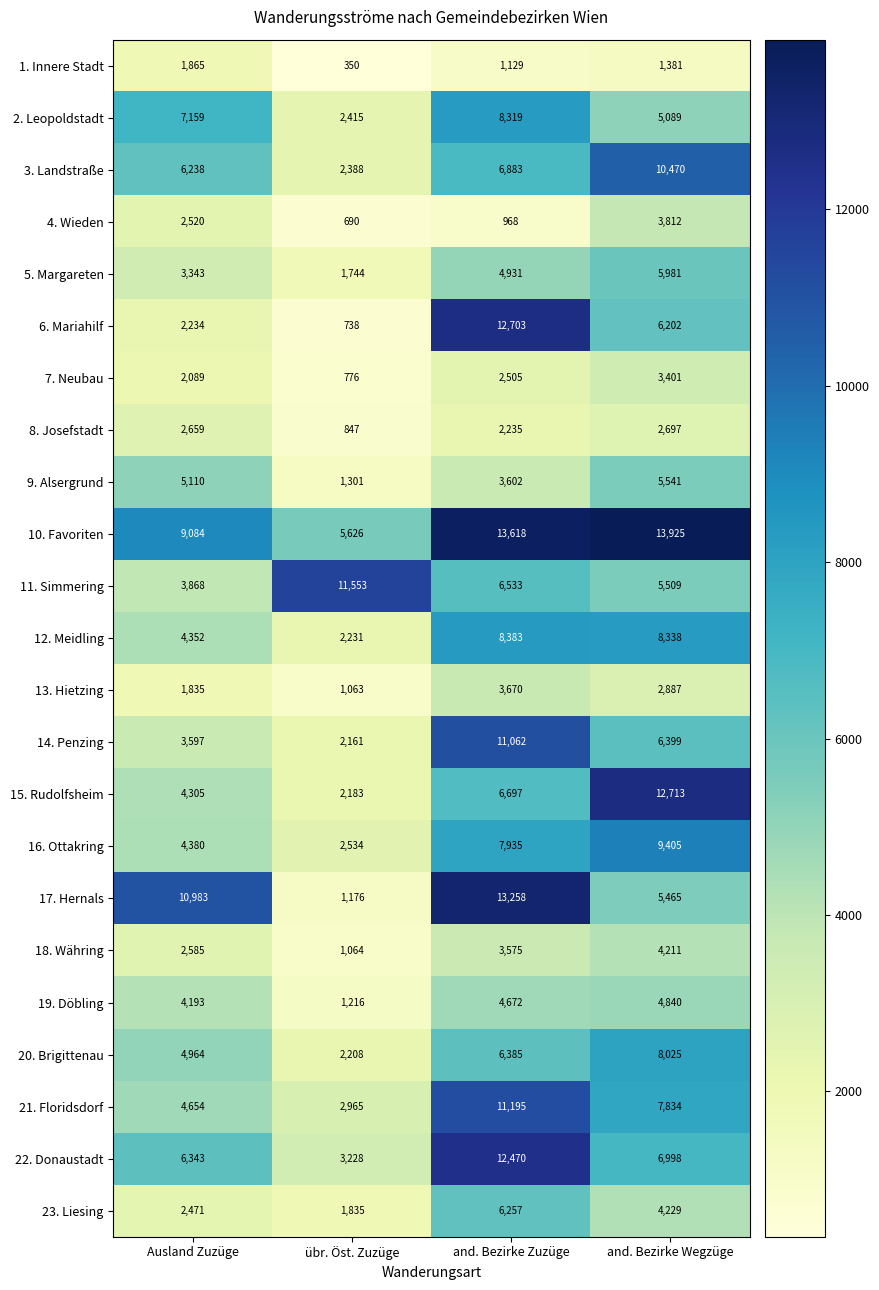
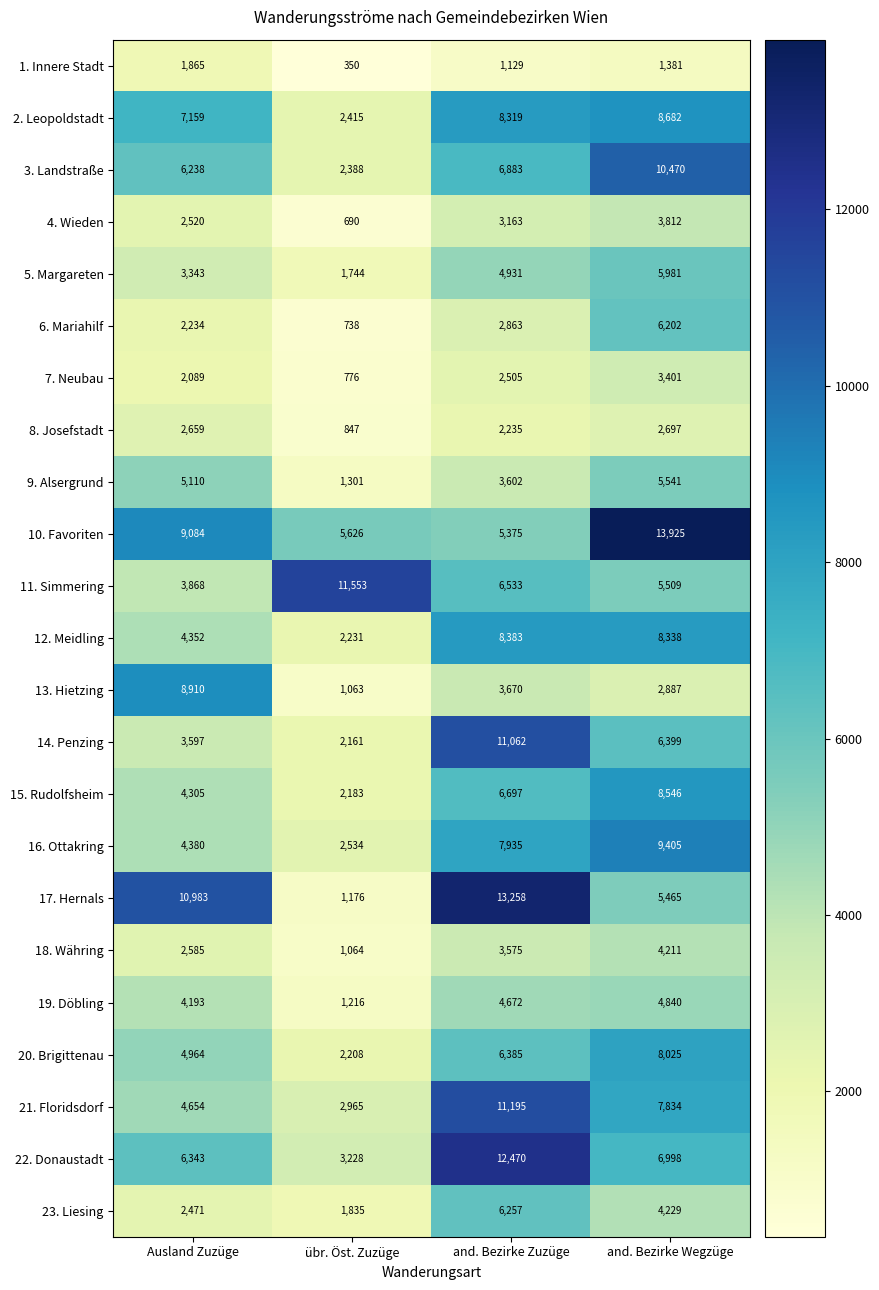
  {
    "1. Innere Stadt": {
      "Ausland Zuzüge": "1,865",
      "übr. Öst. Zuzüge": "350",
      "and. Bezirke Zuzüge": "1,129",
      "and. Bezirke Wegzüge": "1,381"
    },
    "2. Leopoldstadt": {
      "Ausland Zuzüge": "7,159",
      "übr. Öst. Zuzüge": "2,415",
      "and. Bezirke Zuzüge": "8,319",
-     "and. Bezirke Wegzüge": "5,089"
+     "and. Bezirke Wegzüge": "8,682"
    },
    "3. Landstraße": {
      "Ausland Zuzüge": "6,238",
      "übr. Öst. Zuzüge": "2,388",
      "and. Bezirke Zuzüge": "6,883",
      "and. Bezirke Wegzüge": "10,470"
    },
    "4. Wieden": {
      "Ausland Zuzüge": "2,520",
      "übr. Öst. Zuzüge": "690",
-     "and. Bezirke Zuzüge": "968",
+     "and. Bezirke Zuzüge": "3,163",
      "and. Bezirke Wegzüge": "3,812"
    },
    "5. Margareten": {
      "Ausland Zuzüge": "3,343",
      "übr. Öst. Zuzüge": "1,744",
      "and. Bezirke Zuzüge": "4,931",
      "and. Bezirke Wegzüge": "5,981"
    },
    "6. Mariahilf": {
      "Ausland Zuzüge": "2,234",
      "übr. Öst. Zuzüge": "738",
-     "and. Bezirke Zuzüge": "12,703",
+     "and. Bezirke Zuzüge": "2,863",
      "and. Bezirke Wegzüge": "6,202"
    },
    "7. Neubau": {
      "Ausland Zuzüge": "2,089",
      "übr. Öst. Zuzüge": "776",
      "and. Bezirke Zuzüge": "2,505",
      "and. Bezirke Wegzüge": "3,401"
    },
    "8. Josefstadt": {
      "Ausland Zuzüge": "2,659",
      "übr. Öst. Zuzüge": "847",
      "and. Bezirke Zuzüge": "2,235",
      "and. Bezirke Wegzüge": "2,697"
    },
    "9. Alsergrund": {
      "Ausland Zuzüge": "5,110",
      "übr. Öst. Zuzüge": "1,301",
      "and. Bezirke Zuzüge": "3,602",
      "and. Bezirke Wegzüge": "5,541"
    },
    "10. Favoriten": {
      "Ausland Zuzüge": "9,084",
      "übr. Öst. Zuzüge": "5,626",
-     "and. Bezirke Zuzüge": "13,618",
+     "and. Bezirke Zuzüge": "5,375",
      "and. Bezirke Wegzüge": "13,925"
    },
    "11. Simmering": {
      "Ausland Zuzüge": "3,868",
      "übr. Öst. Zuzüge": "11,553",
      "and. Bezirke Zuzüge": "6,533",
      "and. Bezirke Wegzüge": "5,509"
    },
    "12. Meidling": {
      "Ausland Zuzüge": "4,352",
      "übr. Öst. Zuzüge": "2,231",
      "and. Bezirke Zuzüge": "8,383",
      "and. Bezirke Wegzüge": "8,338"
    },
    "13. Hietzing": {
-     "Ausland Zuzüge": "1,835",
+     "Ausland Zuzüge": "8,910",
      "übr. Öst. Zuzüge": "1,063",
      "and. Bezirke Zuzüge": "3,670",
      "and. Bezirke Wegzüge": "2,887"
    },
    "14. Penzing": {
      "Ausland Zuzüge": "3,597",
      "übr. Öst. Zuzüge": "2,161",
      "and. Bezirke Zuzüge": "11,062",
      "and. Bezirke Wegzüge": "6,399"
    },
    "15. Rudolfsheim": {
      "Ausland Zuzüge": "4,305",
      "übr. Öst. Zuzüge": "2,183",
      "and. Bezirke Zuzüge": "6,697",
-     "and. Bezirke Wegzüge": "12,713"
+     "and. Bezirke Wegzüge": "8,546"
    },
    "16. Ottakring": {
      "Ausland Zuzüge": "4,380",
      "übr. Öst. Zuzüge": "2,534",
      "and. Bezirke Zuzüge": "7,935",
      "and. Bezirke Wegzüge": "9,405"
    },
    "17. Hernals": {
      "Ausland Zuzüge": "10,983",
      "übr. Öst. Zuzüge": "1,176",
      "and. Bezirke Zuzüge": "13,258",
      "and. Bezirke Wegzüge": "5,465"
    },
    "18. Währing": {
      "Ausland Zuzüge": "2,585",
      "übr. Öst. Zuzüge": "1,064",
      "and. Bezirke Zuzüge": "3,575",
      "and. Bezirke Wegzüge": "4,211"
    },
    "19. Döbling": {
      "Ausland Zuzüge": "4,193",
      "übr. Öst. Zuzüge": "1,216",
      "and. Bezirke Zuzüge": "4,672",
      "and. Bezirke Wegzüge": "4,840"
    },
    "20. Brigittenau": {
      "Ausland Zuzüge": "4,964",
      "übr. Öst. Zuzüge": "2,208",
      "and. Bezirke Zuzüge": "6,385",
      "and. Bezirke Wegzüge": "8,025"
    },
    "21. Floridsdorf": {
      "Ausland Zuzüge": "4,654",
      "übr. Öst. Zuzüge": "2,965",
      "and. Bezirke Zuzüge": "11,195",
      "and. Bezirke Wegzüge": "7,834"
    },
    "22. Donaustadt": {
      "Ausland Zuzüge": "6,343",
      "übr. Öst. Zuzüge": "3,228",
      "and. Bezirke Zuzüge": "12,470",
      "and. Bezirke Wegzüge": "6,998"
    },
    "23. Liesing": {
      "Ausland Zuzüge": "2,471",
      "übr. Öst. Zuzüge": "1,835",
      "and. Bezirke Zuzüge": "6,257",
      "and. Bezirke Wegzüge": "4,229"
    }
  }
